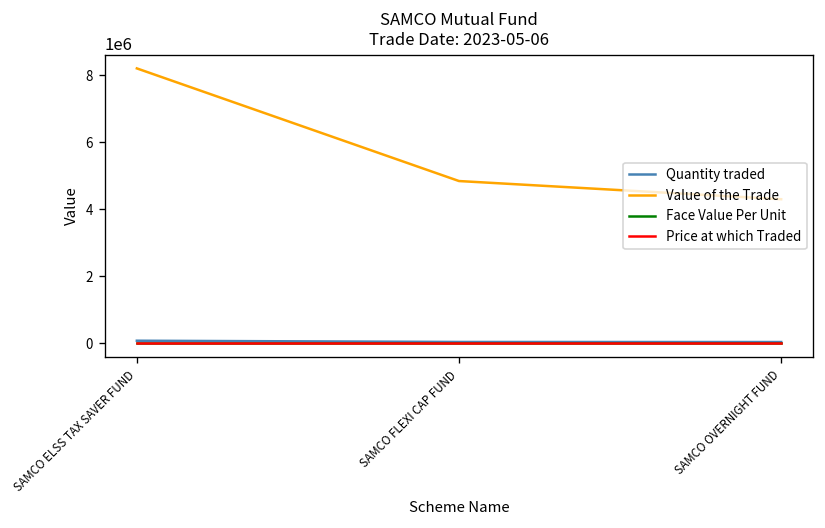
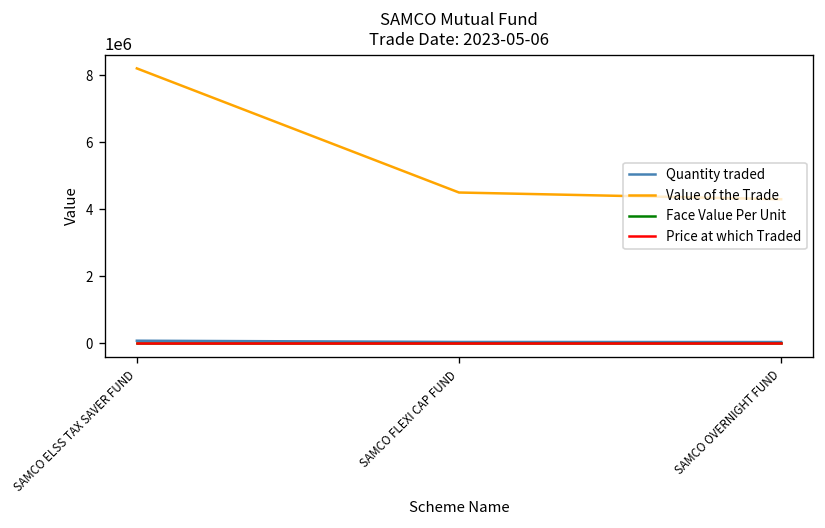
  {
    "Value of the Trade": {
      "SAMCO ELSS TAX SAVER FUND": 8200000,
-     "SAMCO FLEXI CAP FUND": 4800000
+     "SAMCO FLEXI CAP FUND": 4500000
    }
  }
